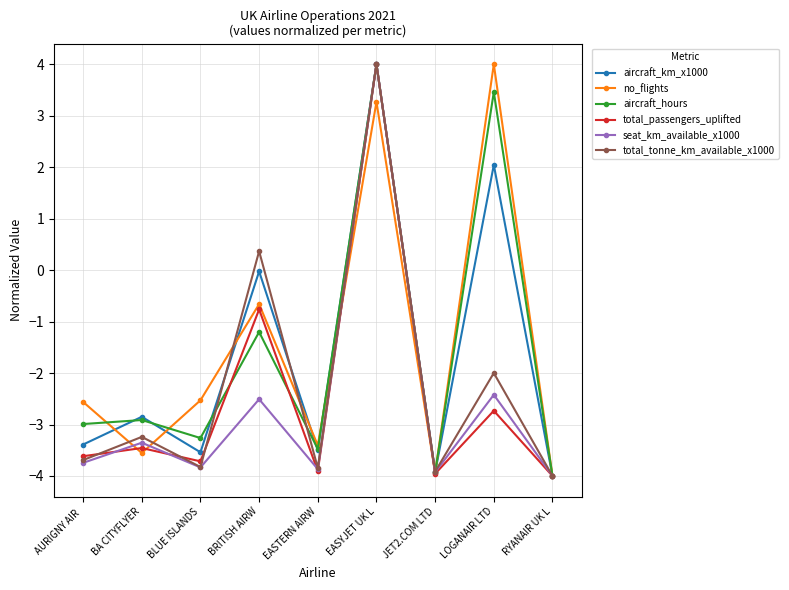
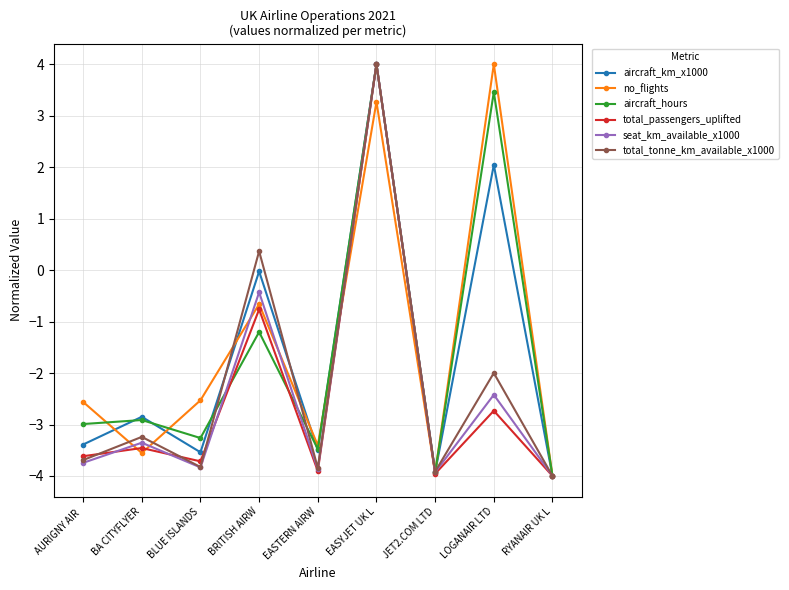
  {
    "aircraft_km_x1000": {
      "AURIGNY AIR": -3.4,
      "BA CITYFLYER": -2.9,
      "BLUE ISLANDS": -3.5,
      "BRITISH AIRW": 0.0,
      "LOGANAIR LTD": 2.0
    },
    "no_flights": {
      "AURIGNY AIR": -2.6,
      "BA CITYFLYER": -3.6,
      "BLUE ISLANDS": -2.5,
      "BRITISH AIRW": -0.7,
      "EASTERN AIRW": -3.4,
      "EASYJET UK L": 3.3,
      "LOGANAIR LTD": 4.0
    },
    "aircraft_hours": {
      "AURIGNY AIR": -3.0,
      "BA CITYFLYER": -2.9,
      "BLUE ISLANDS": -3.3,
      "BRITISH AIRW": -1.2,
      "LOGANAIR LTD": 3.5
    },
    "total_passengers_uplifted": {
      "AURIGNY AIR": -3.6,
      "BA CITYFLYER": -3.5,
      "BLUE ISLANDS": -3.7,
      "BRITISH AIRW": -0.8,
      "LOGANAIR LTD": -2.7
    },
    "seat_km_available_x1000": {
      "AURIGNY AIR": -3.7,
      "BA CITYFLYER": -3.4,
-     "BRITISH AIRW": -2.5,
+     "BRITISH AIRW": -0.4,
      "LOGANAIR LTD": -2.4
    },
    "total_tonne_km_available_x1000": {
      "AURIGNY AIR": -3.7,
      "BA CITYFLYER": -3.2,
      "BRITISH AIRW": 0.4,
      "LOGANAIR LTD": -2.0
    }
  }
